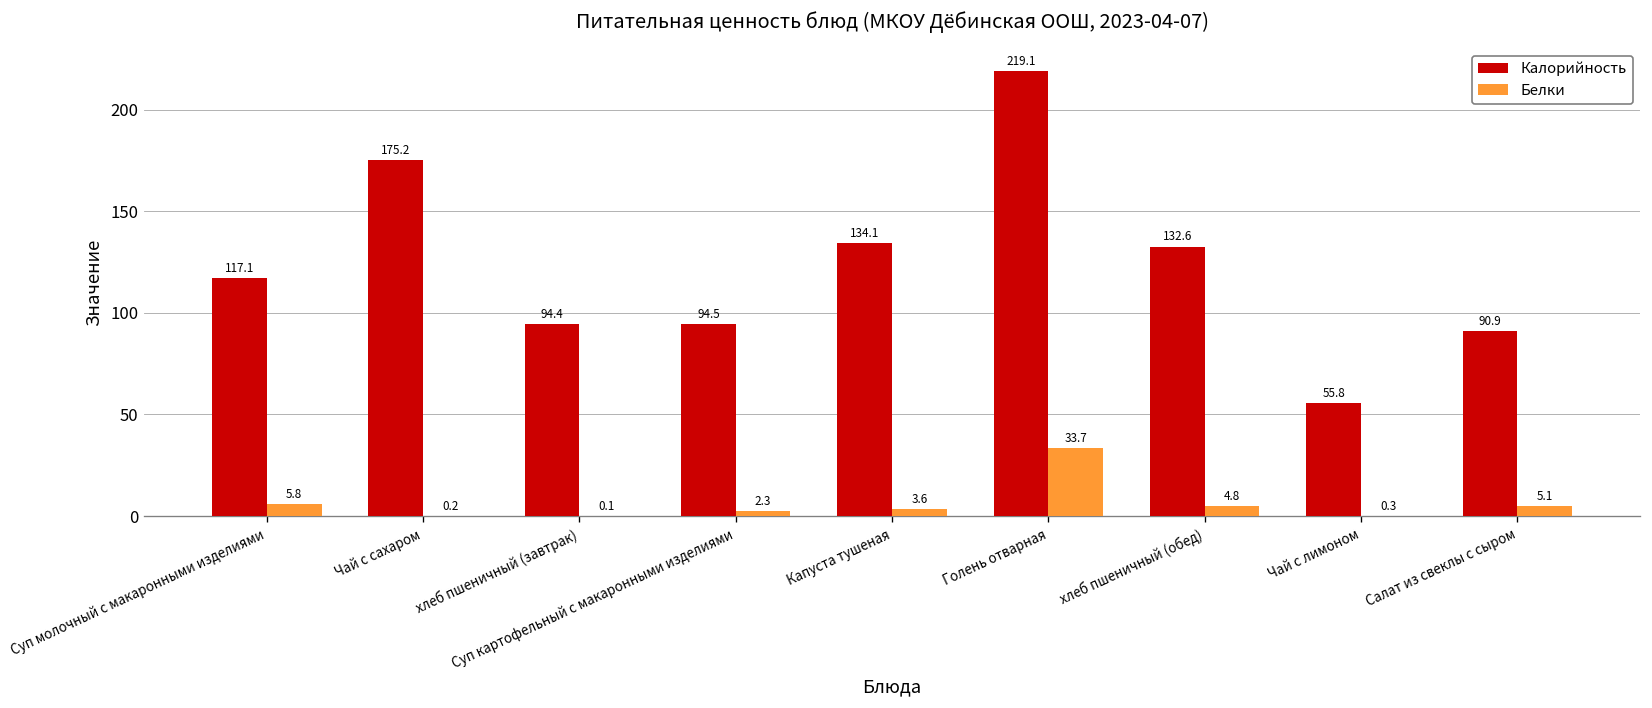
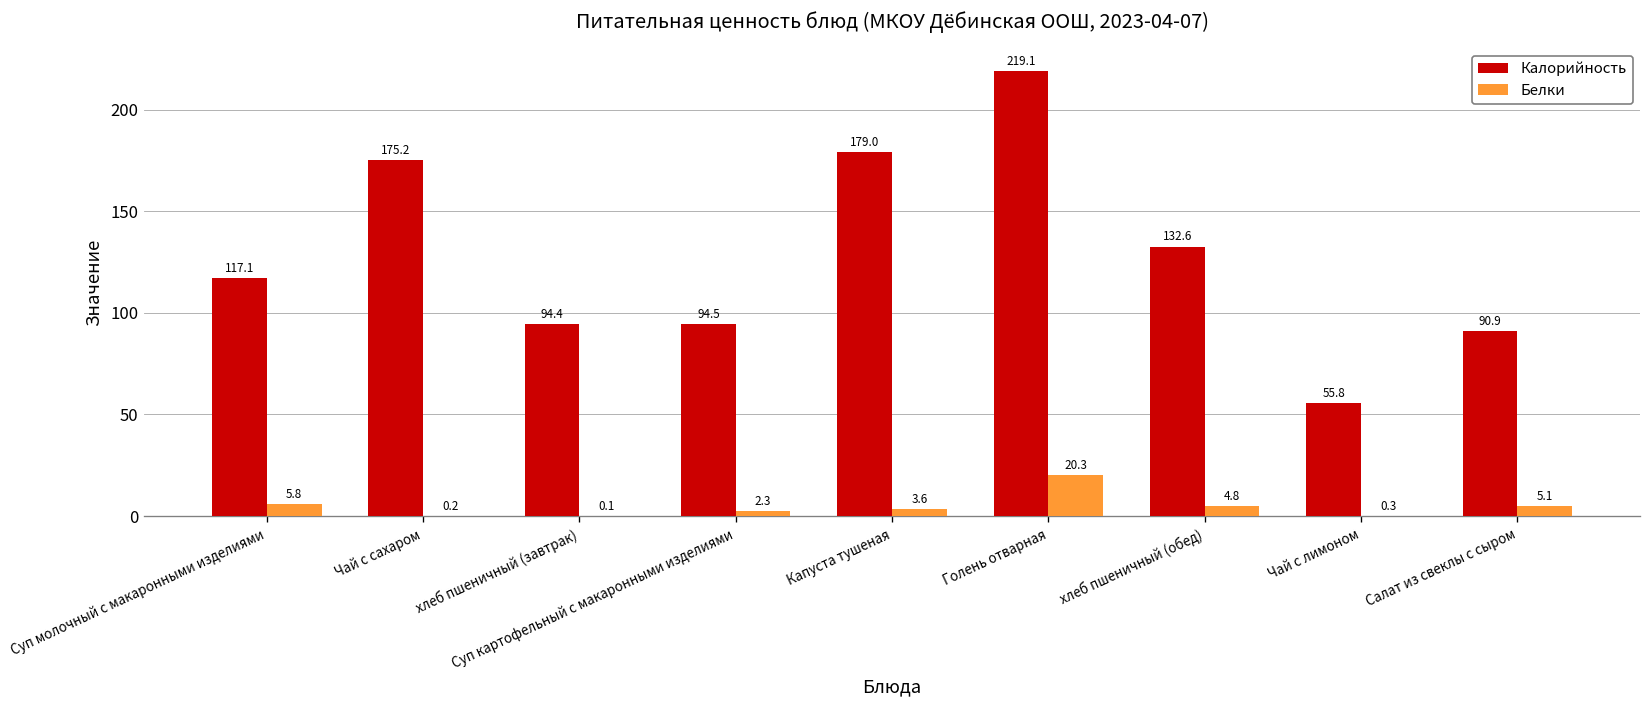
  {
    "Калорийность": {
      "Суп молочный с макаронными изделиями": 117.1,
      "Чай с сахаром": 175.2,
      "хлеб пшеничный (завтрак)": 94.4,
      "Суп картофельный с макаронными изделиями": 94.5,
-     "Капуста тушеная": 134.1,
+     "Капуста тушеная": 179.0,
      "Голень отварная": 219.1,
      "хлеб пшеничный (обед)": 132.6,
      "Чай с лимоном": 55.8,
      "Салат из свеклы с сыром": 90.9
    },
    "Белки": {
      "Суп молочный с макаронными изделиями": 5.8,
      "Чай с сахаром": 0.2,
      "хлеб пшеничный (завтрак)": 0.1,
      "Суп картофельный с макаронными изделиями": 2.3,
      "Капуста тушеная": 3.6,
-     "Голень отварная": 33.7,
+     "Голень отварная": 20.3,
      "хлеб пшеничный (обед)": 4.8,
      "Чай с лимоном": 0.3,
      "Салат из свеклы с сыром": 5.1
    }
  }
